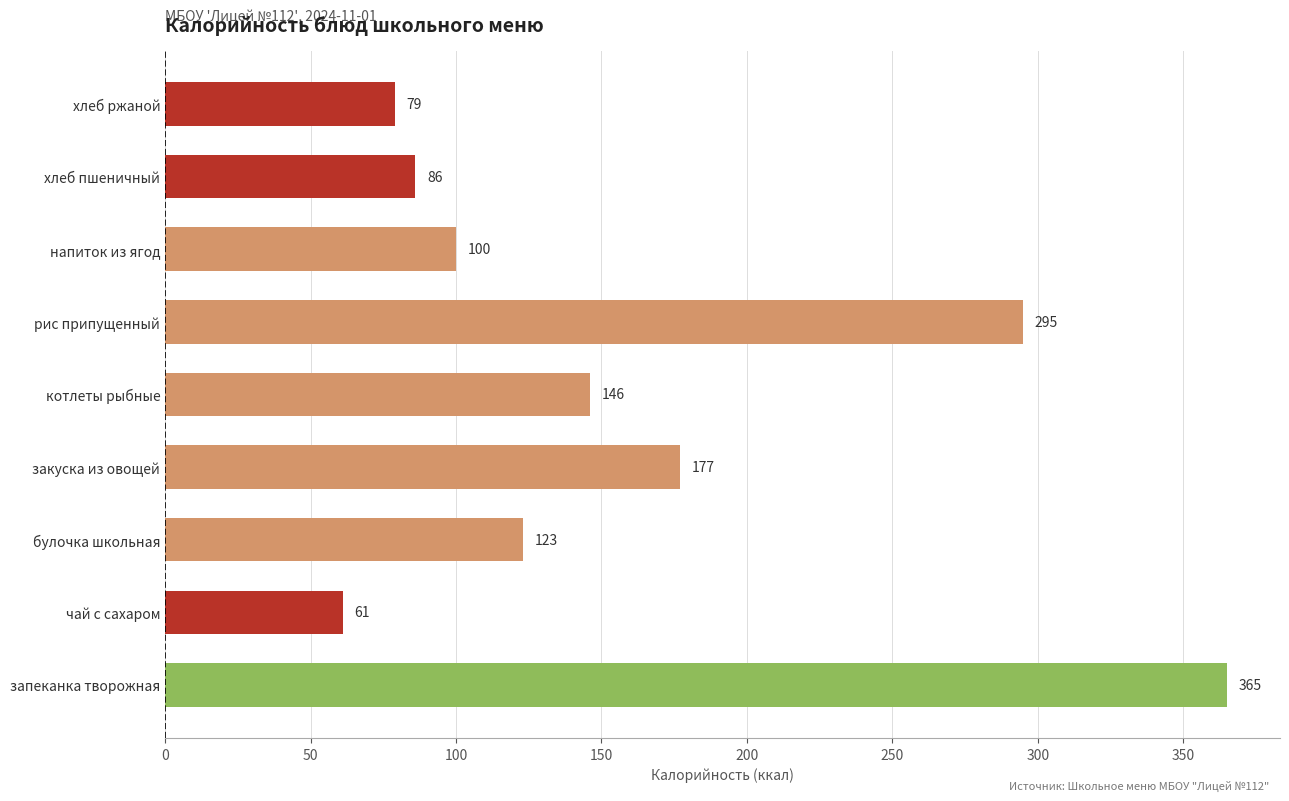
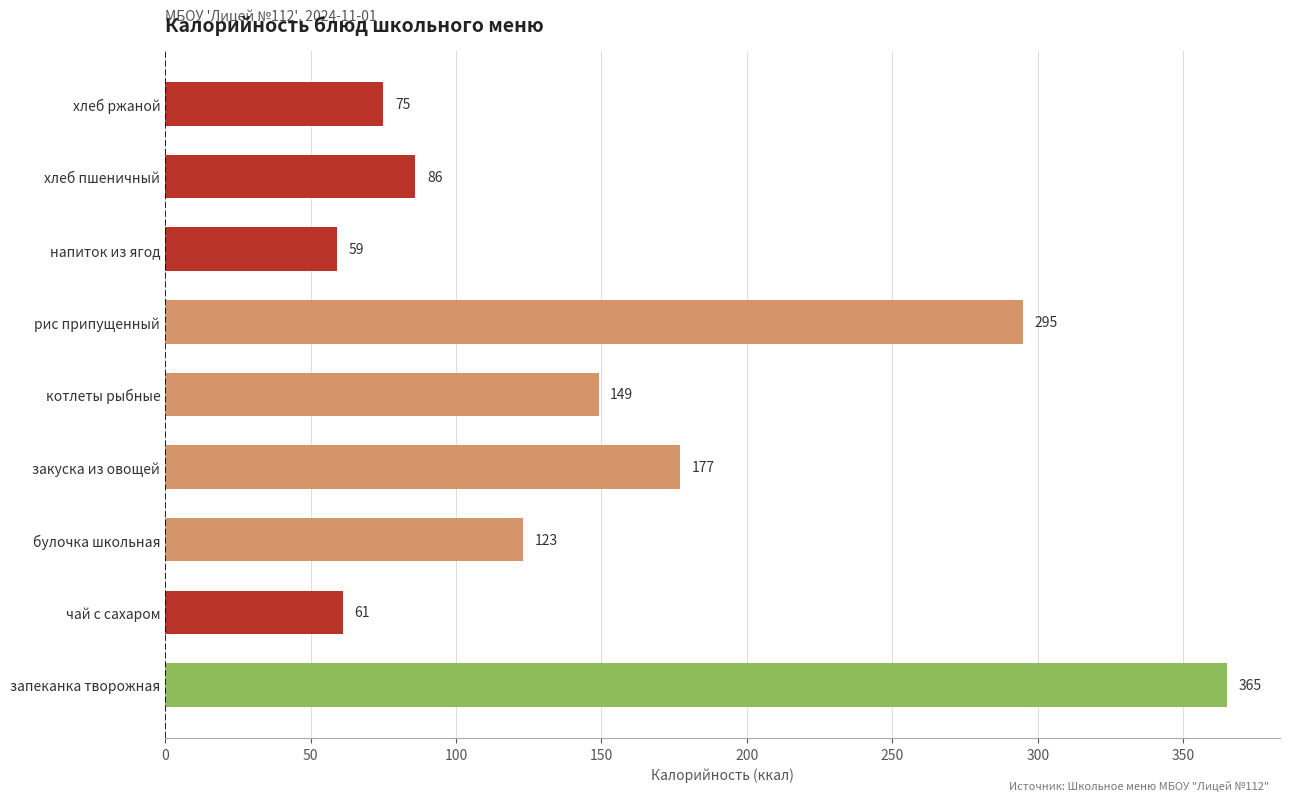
  {
-   "хлеб ржаной": 79,
+   "хлеб ржаной": 75,
    "хлеб пшеничный": 86,
-   "напиток из ягод": 100,
+   "напиток из ягод": 59,
    "рис припущенный": 295,
-   "котлеты рыбные": 146,
+   "котлеты рыбные": 149,
    "закуска из овощей": 177,
    "булочка школьная": 123,
    "чай с сахаром": 61,
    "запеканка творожная": 365
  }
